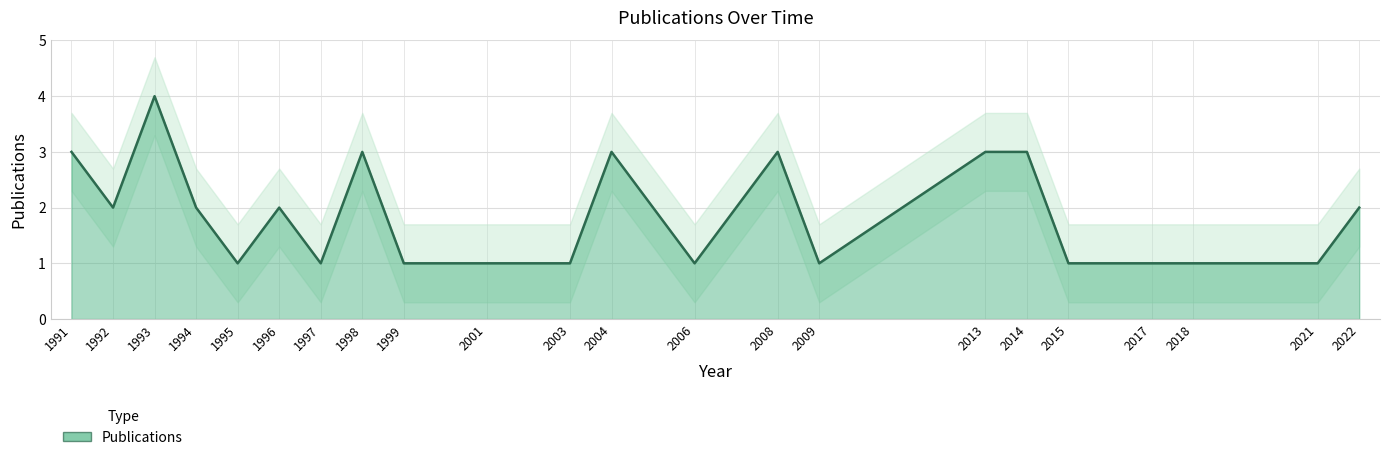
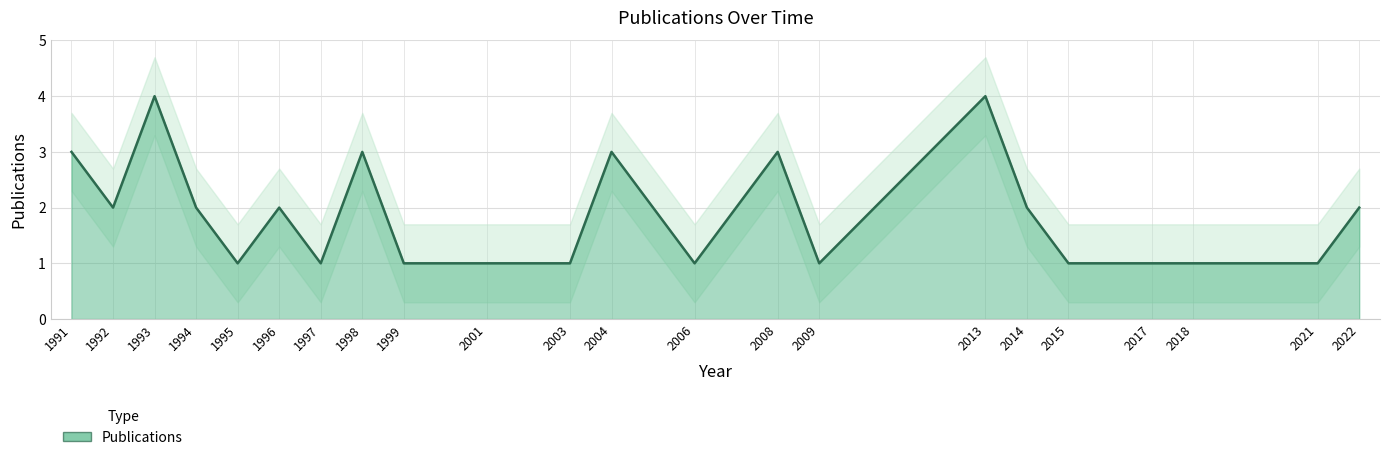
  {
    "Publications": {
      "1991": 3,
      "1992": 2,
      "1993": 4,
      "1994": 2,
      "1995": 1,
      "1996": 2,
      "1997": 1,
      "1998": 3,
      "1999": 1,
      "2001": 1,
      "2003": 1,
      "2004": 3,
      "2006": 1,
      "2008": 3,
      "2009": 1,
-     "2013": 3,
-     "2014": 3,
+     "2013": 4,
+     "2014": 2,
      "2015": 1,
      "2017": 1,
      "2018": 1,
      "2021": 1,
      "2022": 2
    }
  }
